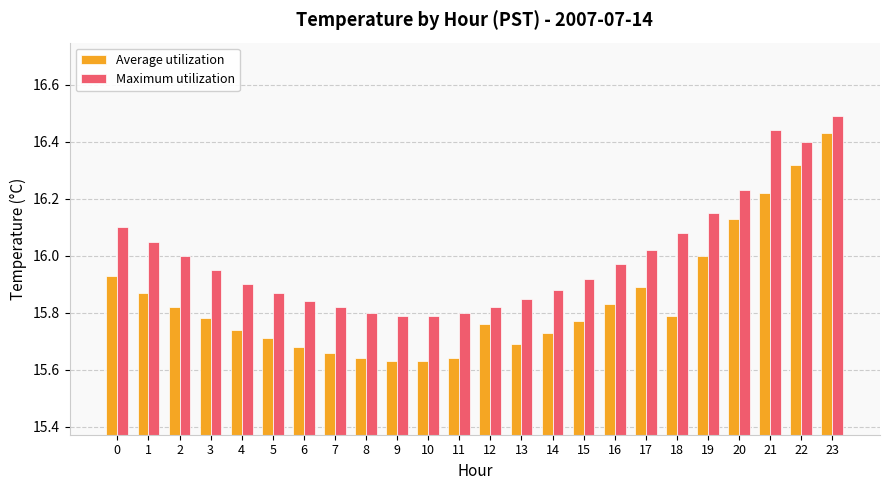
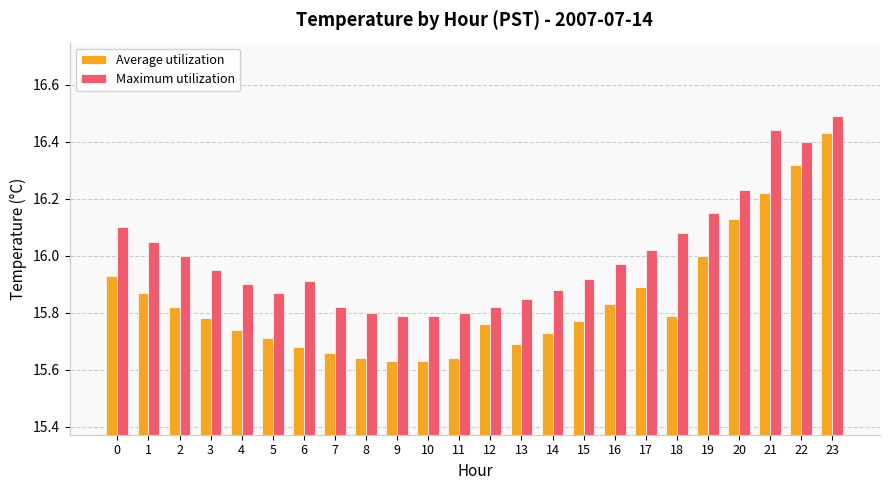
  {
    "Average utilization": {
      "0": 15.93,
      "1": 15.87,
      "2": 15.82,
      "3": 15.78,
      "4": 15.74,
      "5": 15.71,
      "6": 15.68,
      "7": 15.66,
      "8": 15.64,
      "9": 15.63,
      "10": 15.63,
      "11": 15.64,
      "12": 15.76,
      "13": 15.69,
      "14": 15.73,
      "15": 15.77,
      "16": 15.83,
      "17": 15.89,
      "18": 15.79,
      "19": 16.00,
      "20": 16.13,
      "21": 16.22,
      "22": 16.32,
      "23": 16.43
    },
    "Maximum utilization": {
      "0": 16.10,
      "1": 16.05,
      "2": 16.00,
      "3": 15.95,
      "4": 15.90,
      "5": 15.87,
-     "6": 15.84,
+     "6": 15.91,
      "7": 15.82,
      "8": 15.80,
      "9": 15.79,
      "10": 15.79,
      "11": 15.80,
      "12": 15.82,
      "13": 15.85,
      "14": 15.88,
      "15": 15.92,
      "16": 15.97,
      "17": 16.02,
      "18": 16.08,
      "19": 16.15,
      "20": 16.23,
      "21": 16.44,
      "22": 16.40,
      "23": 16.49
    }
  }
